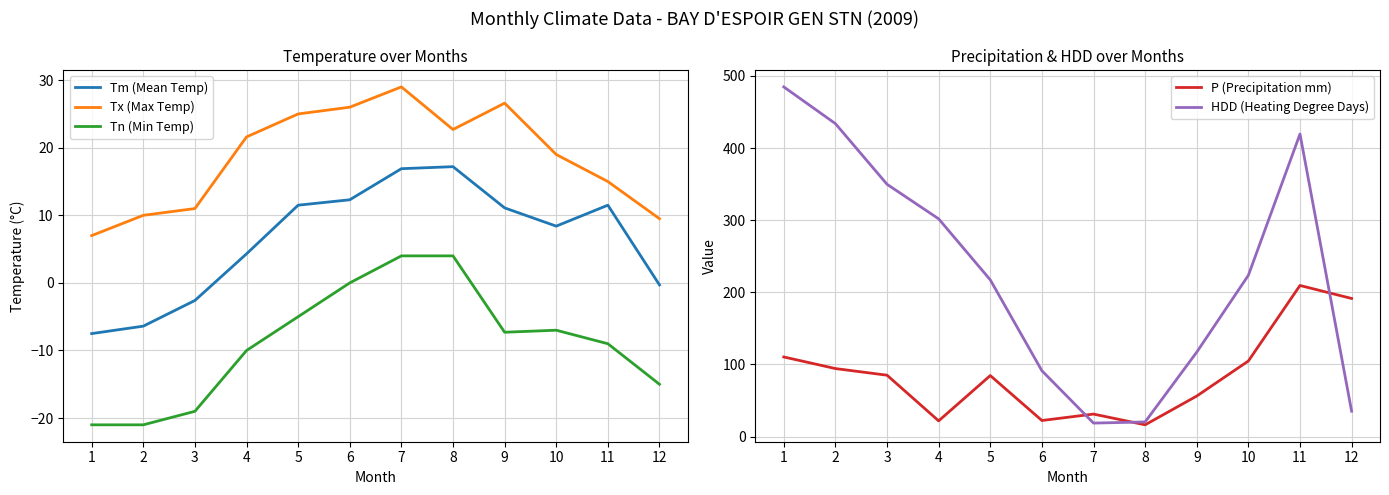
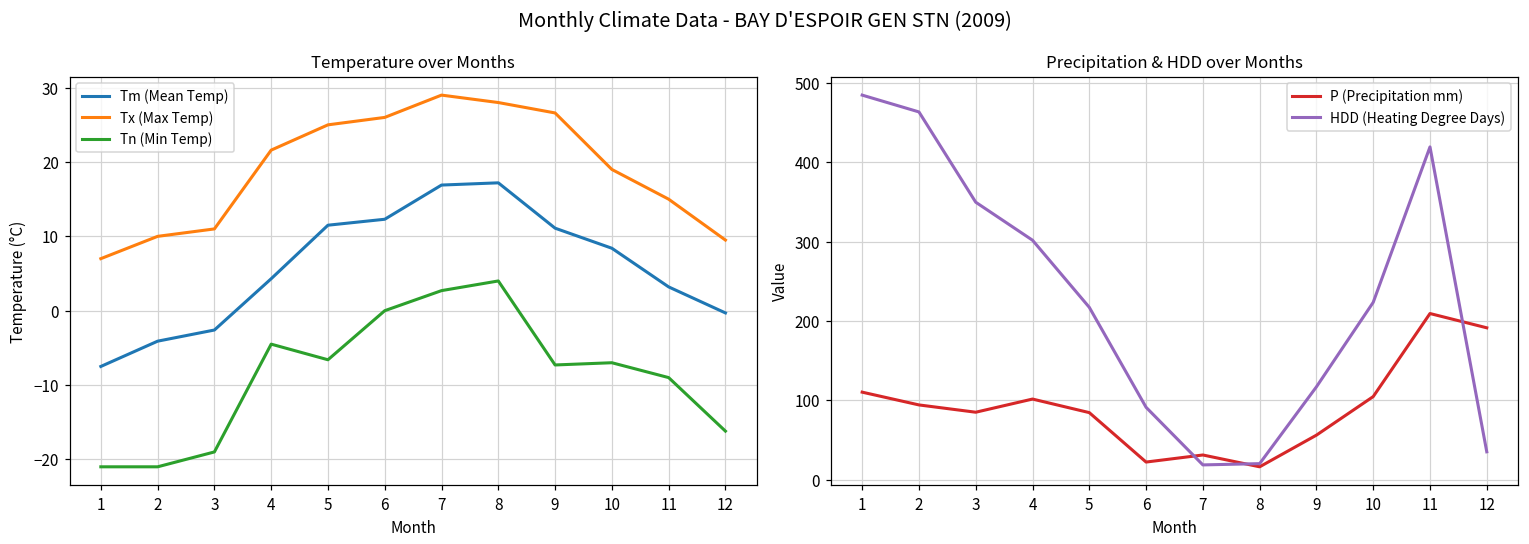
  {
    "Temperature over Months": {
      "Tm (Mean Temp)": {
        "1": -8,
-       "2": -6,
+       "2": -4,
        "3": -3,
        "4": 4,
        "5": 12,
        "6": 12,
        "7": 17,
        "8": 17,
        "9": 11,
        "10": 8,
-       "11": 12,
+       "11": 3,
        "12": 0
      },
      "Tx (Max Temp)": {
        "1": 7,
        "2": 10,
        "3": 11,
        "4": 22,
        "5": 25,
        "6": 26,
        "7": 29,
-       "8": 23,
+       "8": 28,
        "9": 27,
        "10": 19,
        "11": 15,
        "12": 10
      },
      "Tn (Min Temp)": {
        "1": -21,
        "2": -21,
        "3": -19,
-       "4": -10,
-       "5": -5,
+       "4": -5,
+       "5": -7,
        "6": 0,
-       "7": 4,
+       "7": 3,
        "8": 4,
        "9": -7,
        "10": -7,
        "11": -9,
-       "12": -15
+       "12": -16
      }
    },
    "Precipitation & HDD over Months": {
      "P (Precipitation mm)": {
        "1": 110,
        "2": 90,
        "3": 90,
-       "4": 20,
+       "4": 100,
        "5": 80,
        "6": 20,
        "7": 30,
        "8": 20,
        "9": 60,
        "10": 100,
        "11": 210,
        "12": 190
      },
      "HDD (Heating Degree Days)": {
        "1": 480,
-       "2": 430,
+       "2": 460,
        "3": 350,
        "4": 300,
        "5": 220,
        "6": 90,
        "7": 20,
        "8": 20,
        "9": 120,
        "10": 220,
        "11": 420,
        "12": 40
      }
    }
  }
